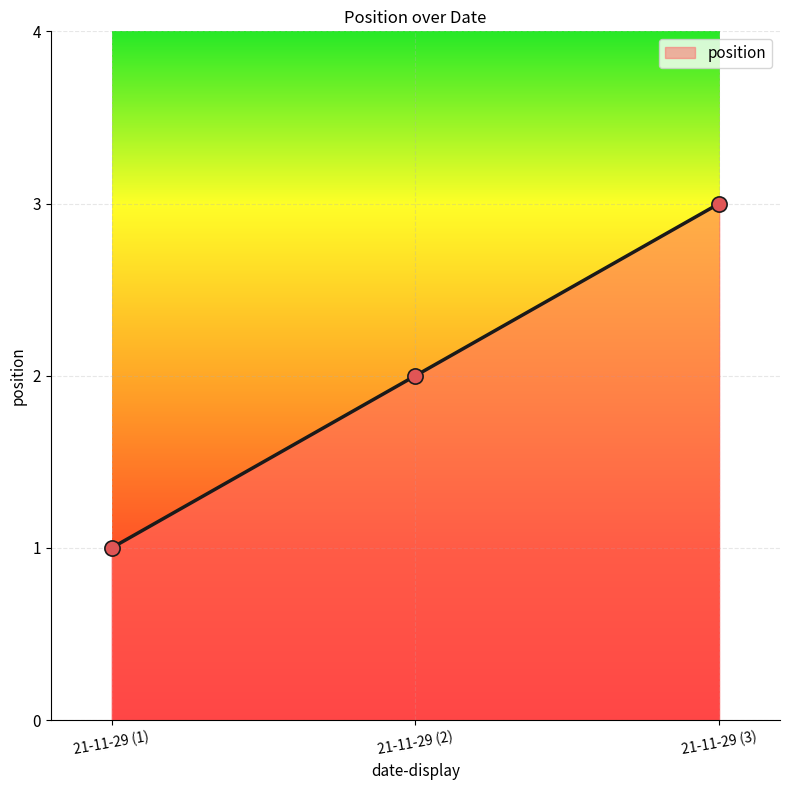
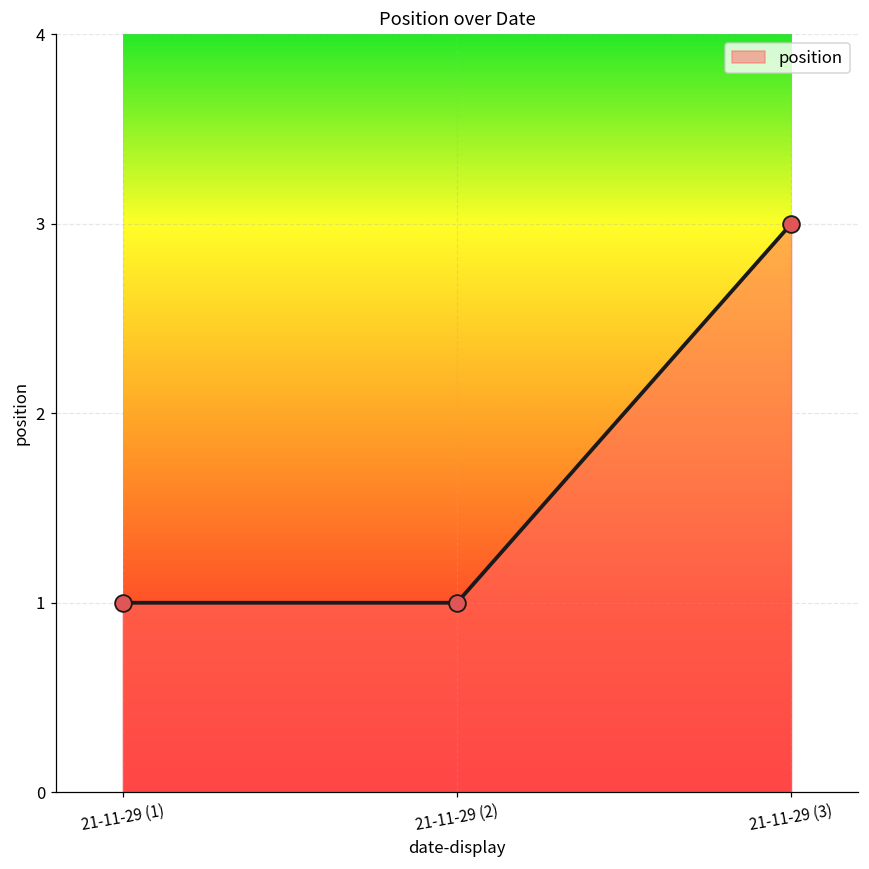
  {
    "21-11-29 (1)": 1,
-   "21-11-29 (2)": 2,
+   "21-11-29 (2)": 1,
    "21-11-29 (3)": 3
  }
